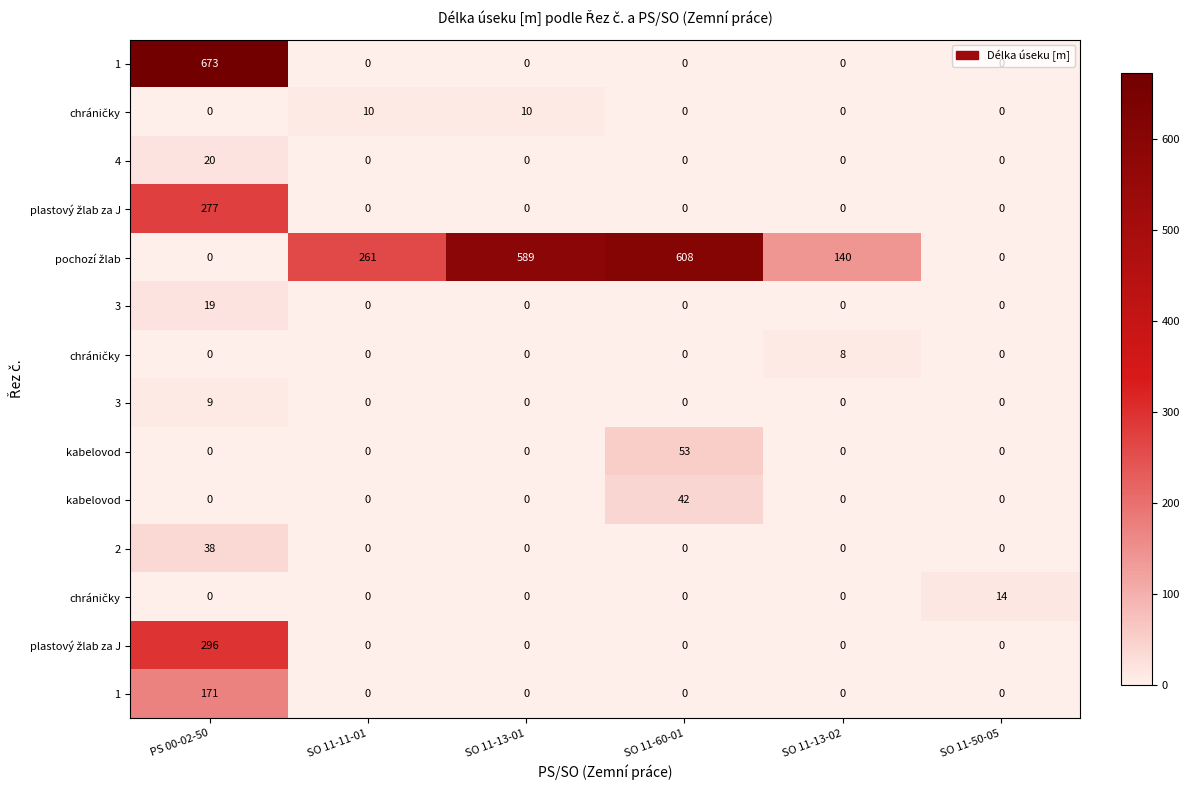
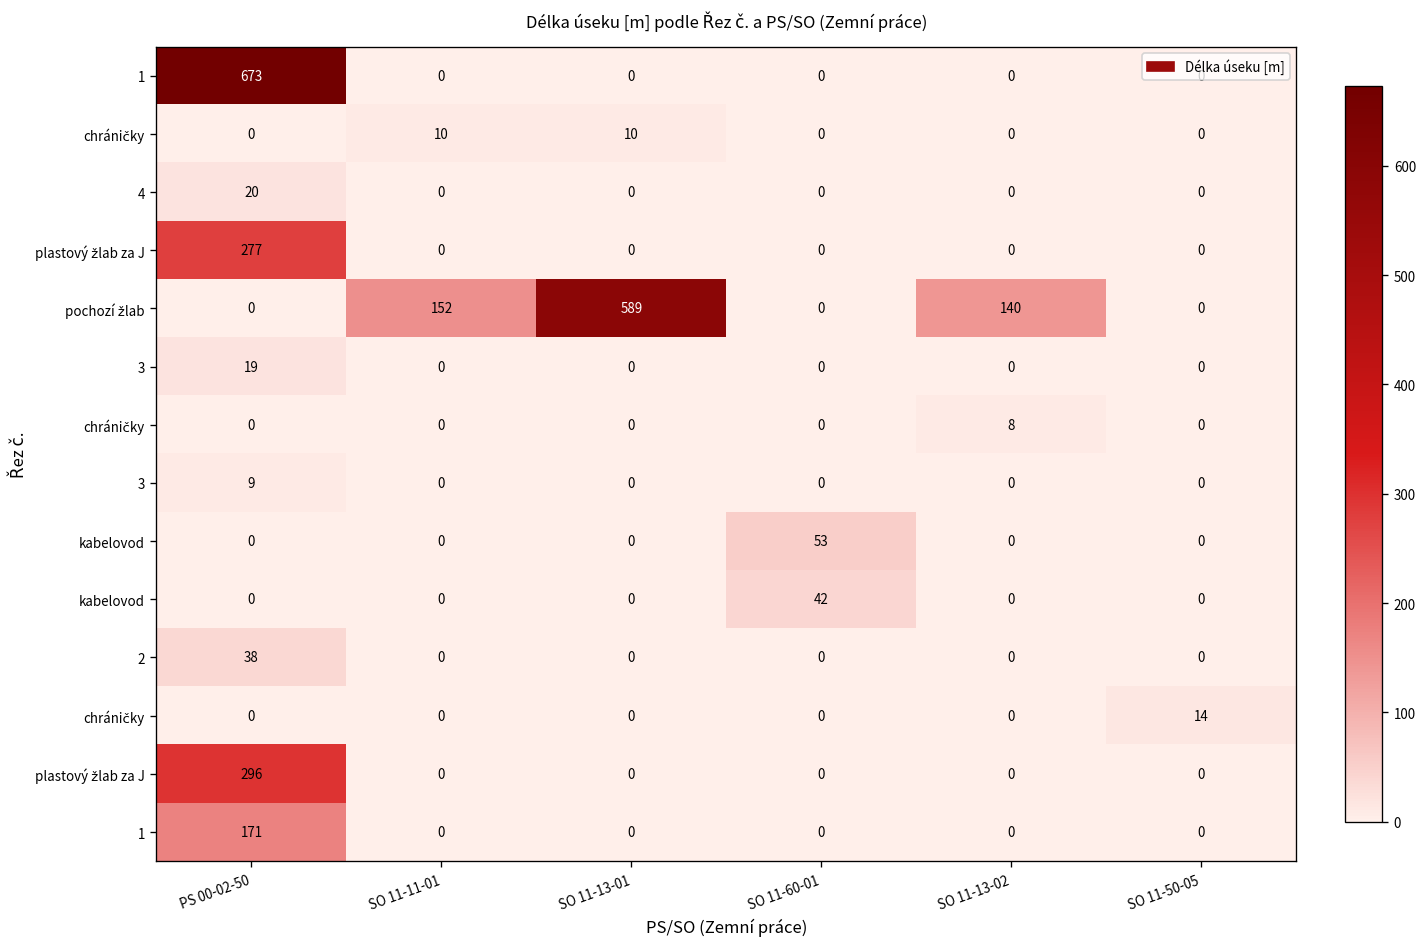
  {
    "4": {
      "PS 00-02-50": 20,
      "SO 11-11-01": 0,
      "SO 11-13-01": 0,
      "SO 11-60-01": 0,
      "SO 11-13-02": 0,
      "SO 11-50-05": 0
    },
    "pochozí žlab": {
      "PS 00-02-50": 0,
-     "SO 11-11-01": 261,
+     "SO 11-11-01": 152,
      "SO 11-13-01": 589,
-     "SO 11-60-01": 608,
+     "SO 11-60-01": 0,
      "SO 11-13-02": 140,
      "SO 11-50-05": 0
    },
    "2": {
      "PS 00-02-50": 38,
      "SO 11-11-01": 0,
      "SO 11-13-01": 0,
      "SO 11-60-01": 0,
      "SO 11-13-02": 0,
      "SO 11-50-05": 0
    }
  }
